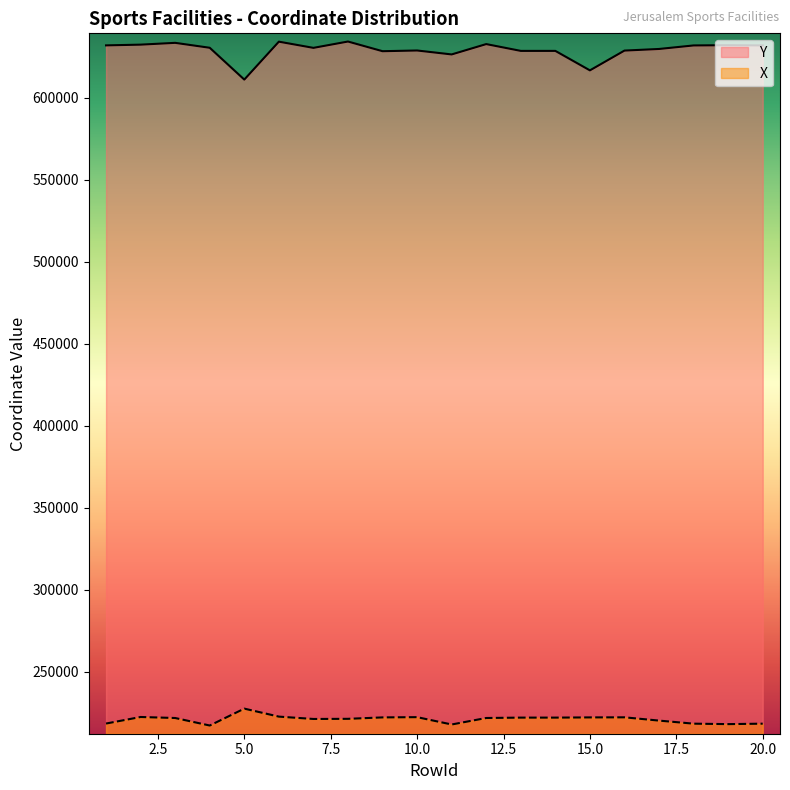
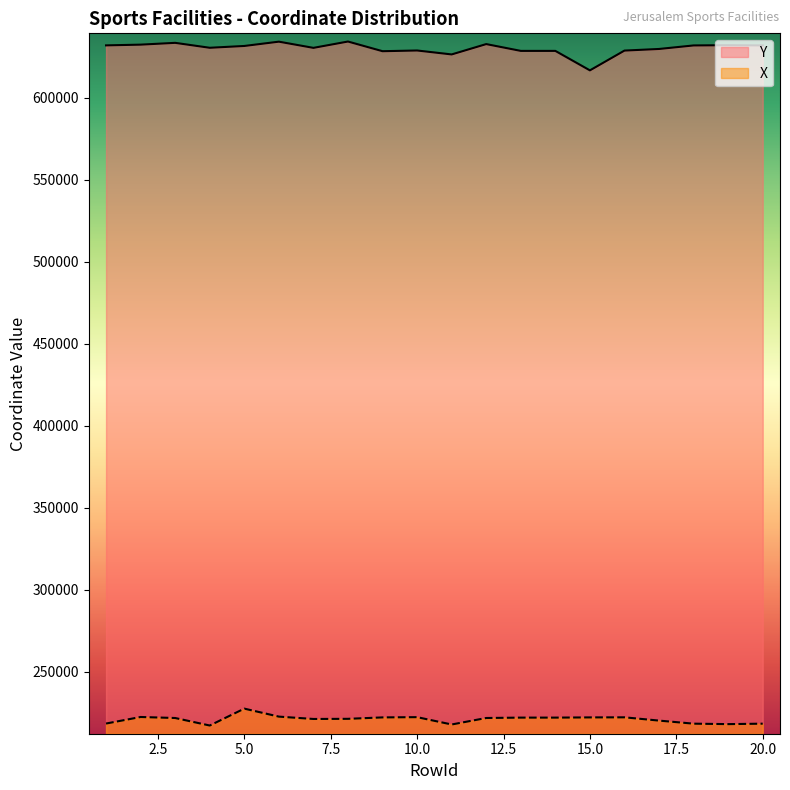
  {
    "Y": {
-     "5.0": 611000,
+     "5.0": 632000,
      "10.0": 629000,
      "15.0": 617000
    },
    "X": {
      "5.0": 228000,
      "10.0": 222000,
      "15.0": 222000,
      "20.0": 218000
    }
  }
